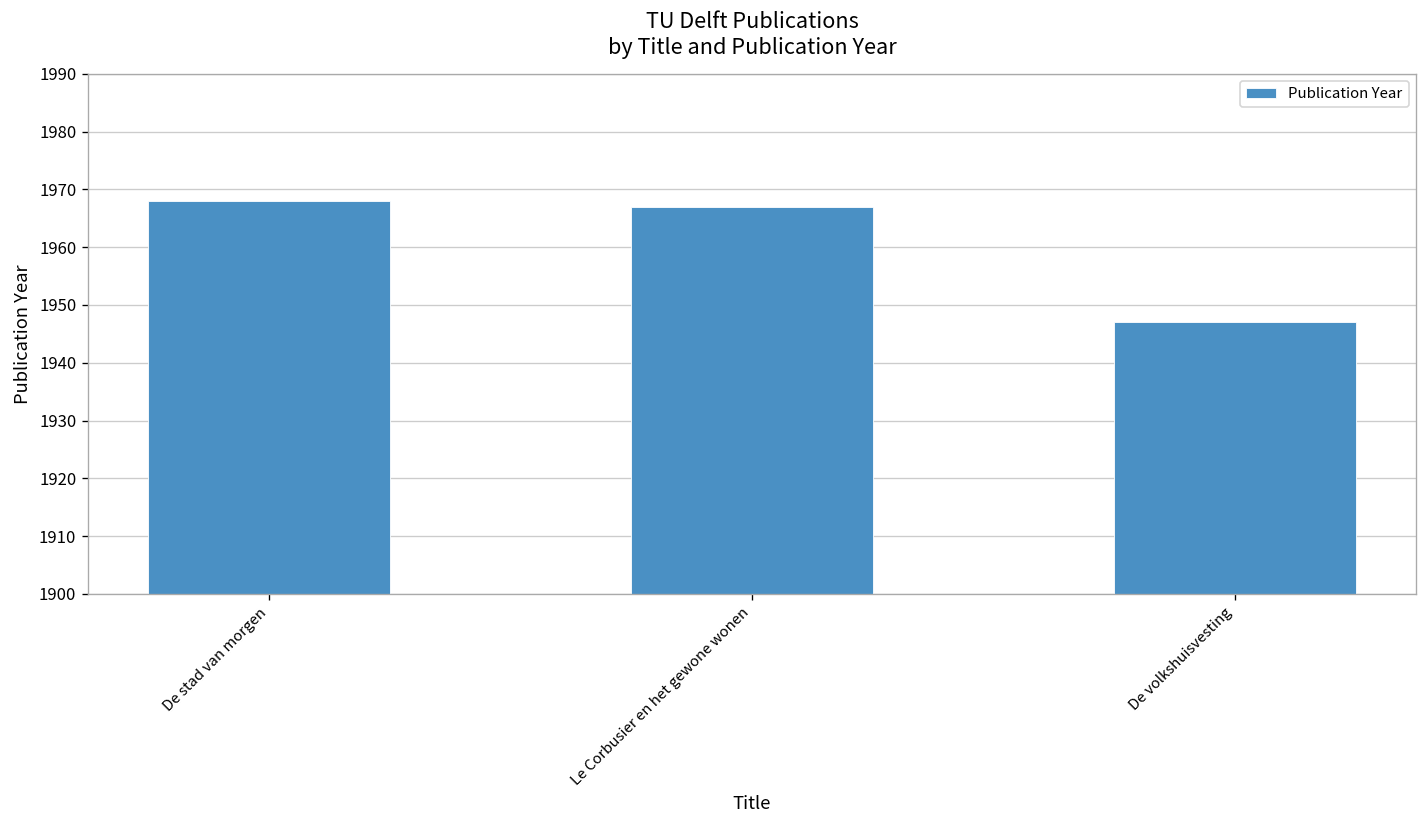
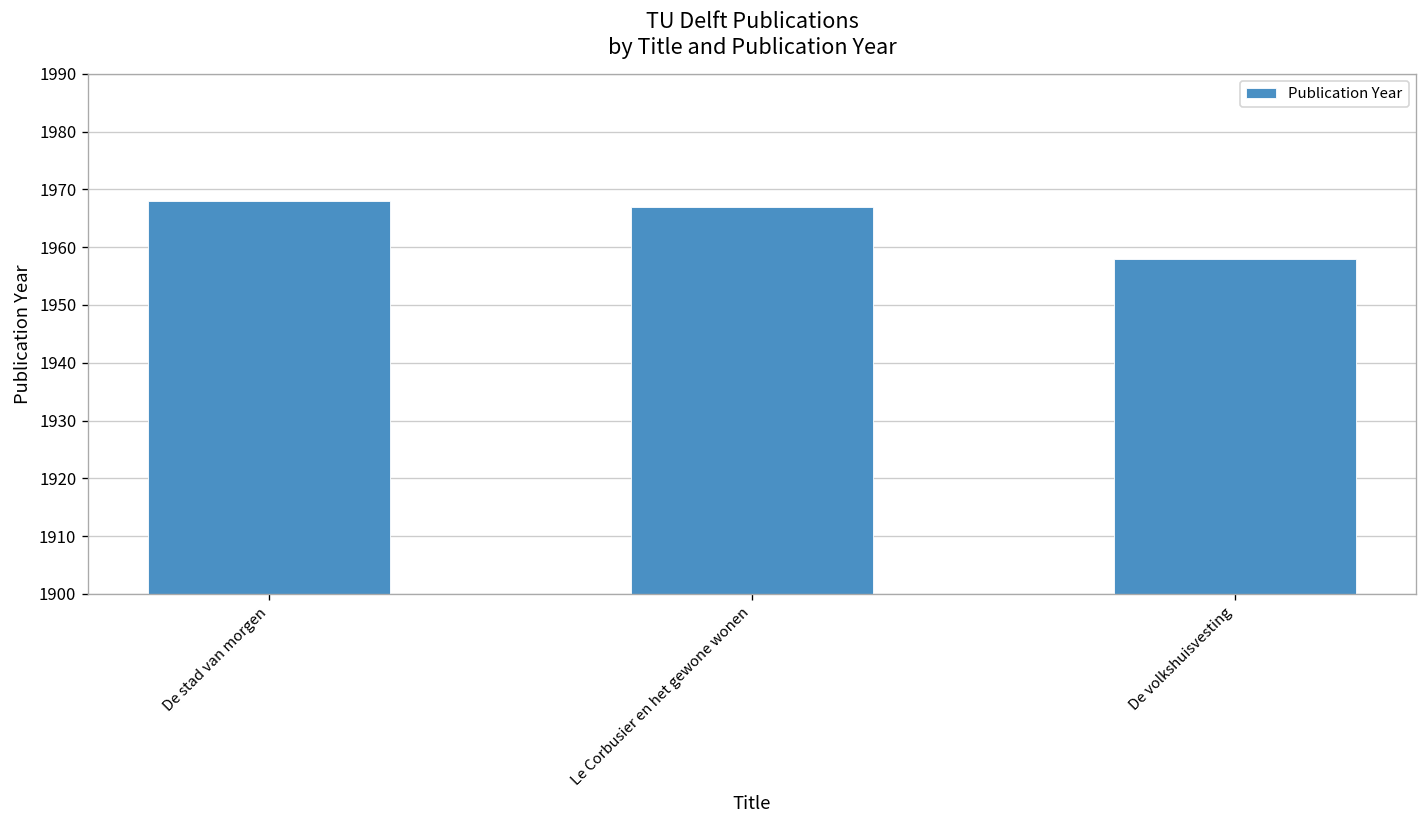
  {
    "De stad van morgen": 1968,
    "Le Corbusier en het gewone wonen": 1967,
-   "De volkshuisvesting": 1947
+   "De volkshuisvesting": 1958
  }
